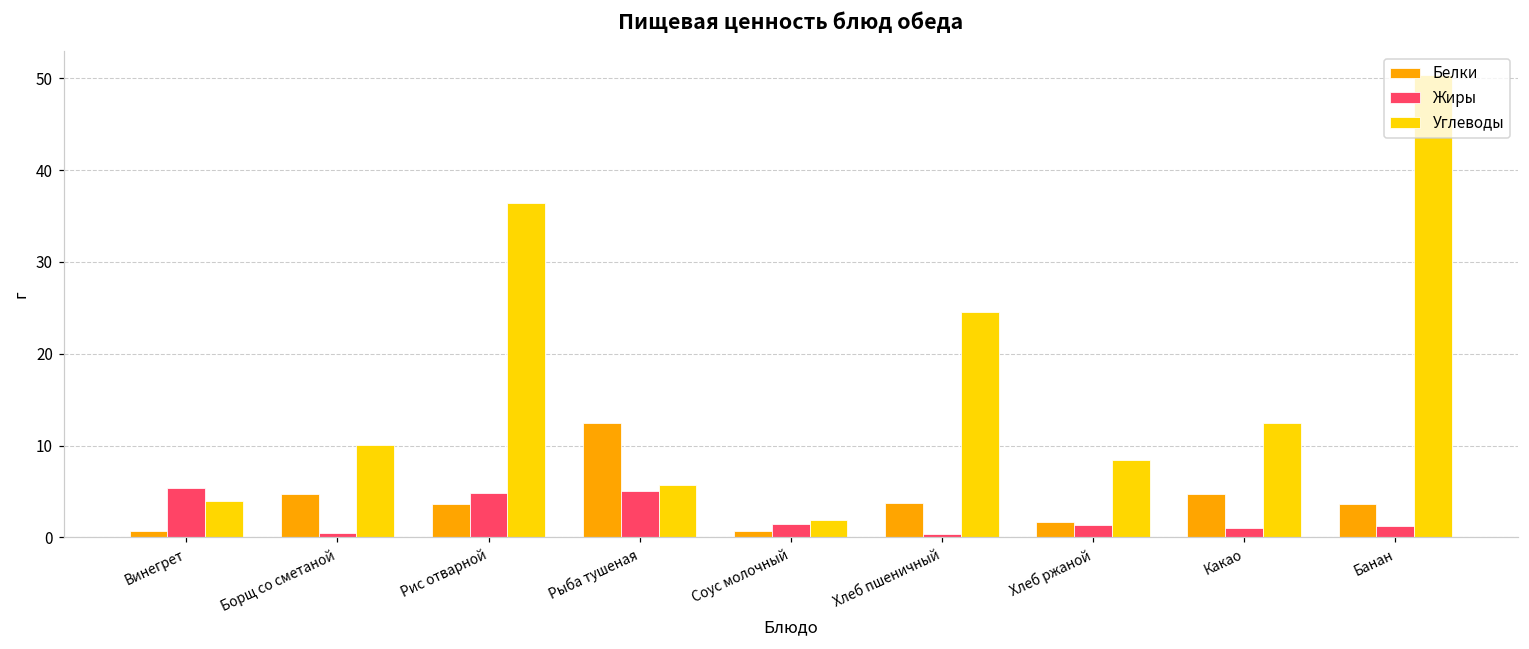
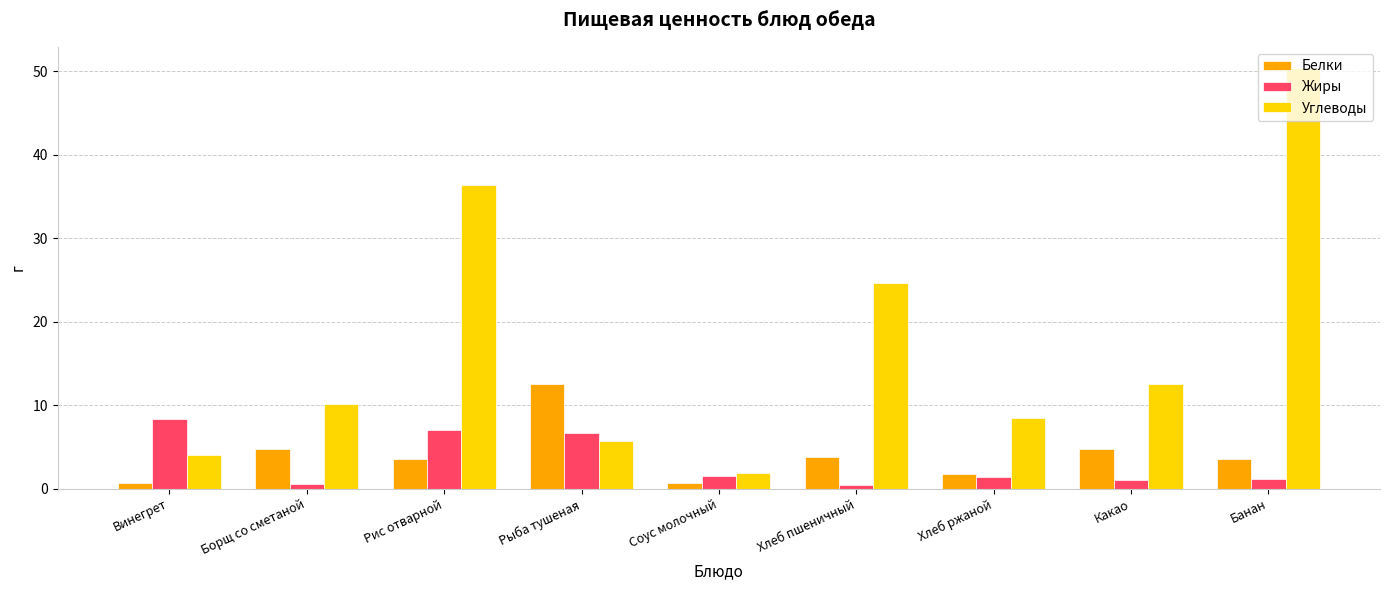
  {
    "Жиры": {
-     "Винегрет": 5,
+     "Винегрет": 8,
      "Борщ со сметаной": 1,
-     "Рис отварной": 5,
-     "Рыба тушеная": 5,
+     "Рис отварной": 7,
+     "Рыба тушеная": 7,
      "Соус молочный": 2,
      "Хлеб пшеничный": 0,
      "Хлеб ржаной": 1,
      "Какао": 1,
      "Банан": 1
    }
  }
